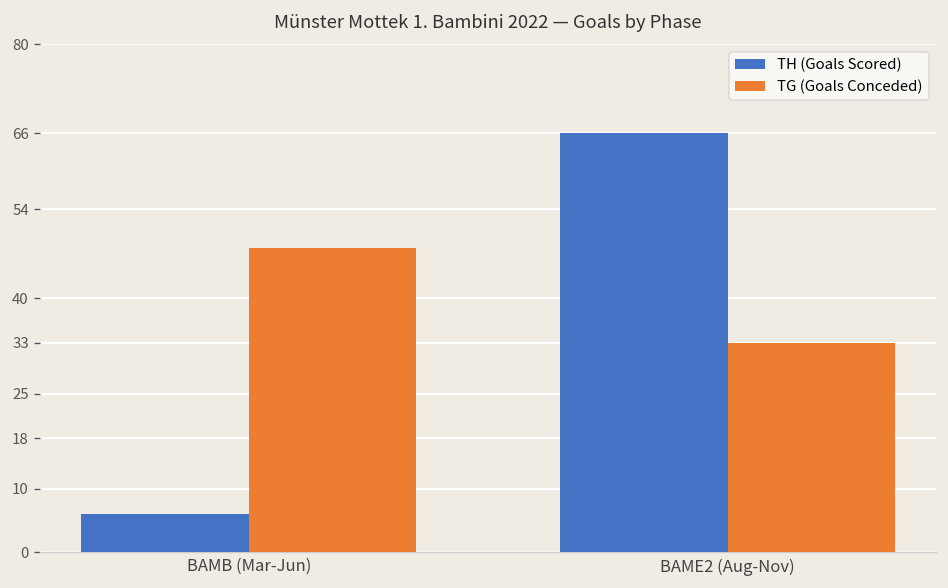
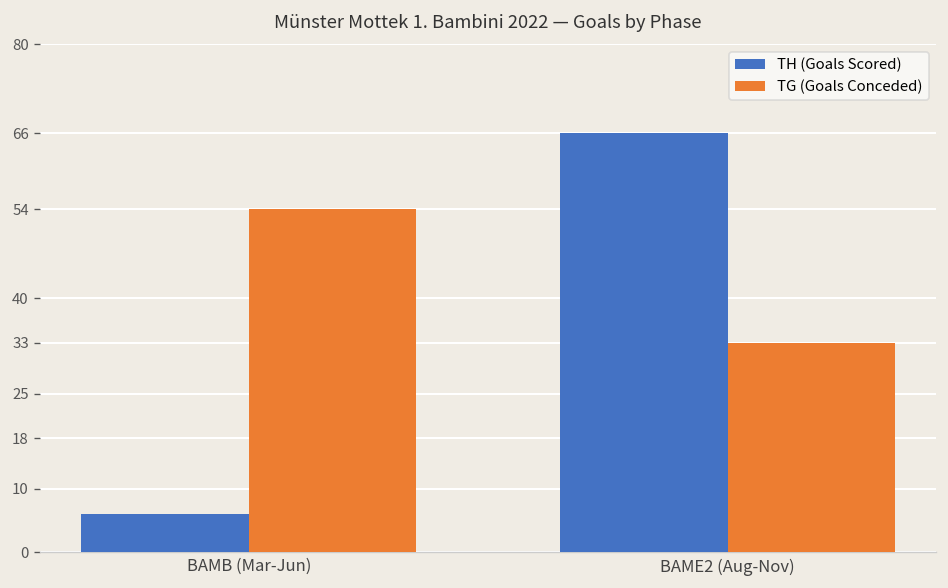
  {
    "TH (Goals Scored)": {
      "BAMB (Mar-Jun)": 6,
      "BAME2 (Aug-Nov)": 66
    },
    "TG (Goals Conceded)": {
-     "BAMB (Mar-Jun)": 48,
+     "BAMB (Mar-Jun)": 54,
      "BAME2 (Aug-Nov)": 33
    }
  }
